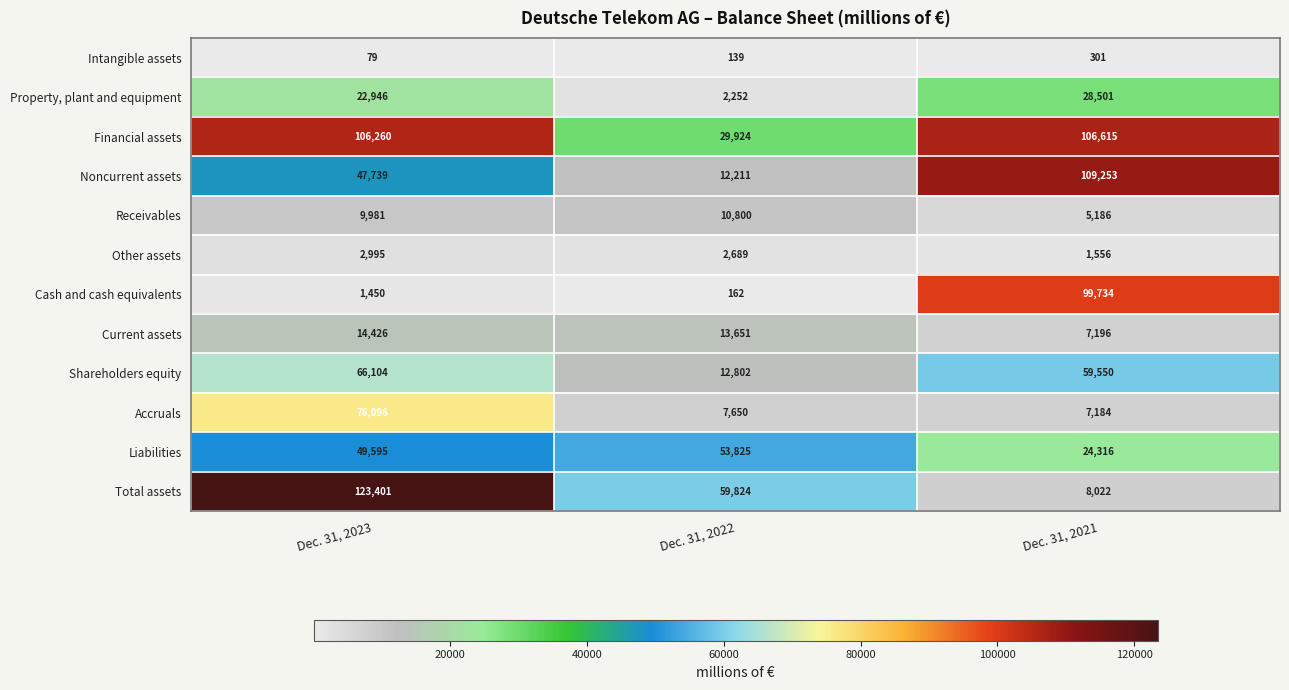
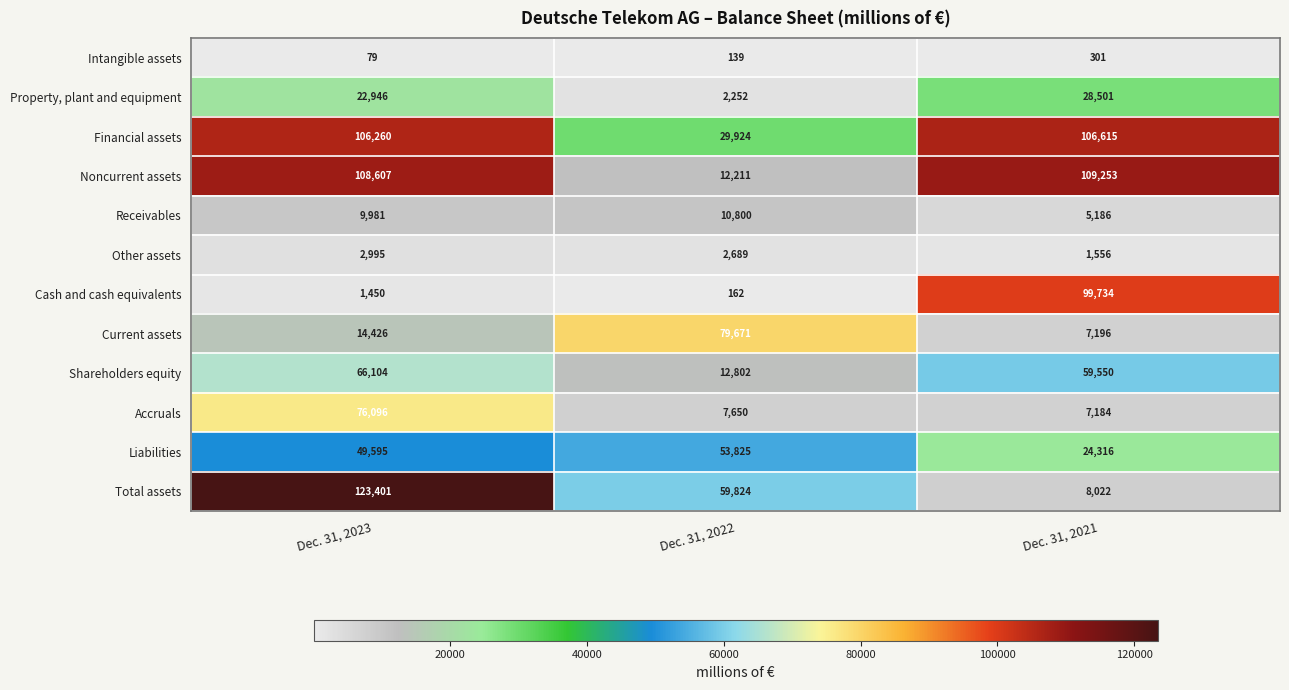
  {
    "Intangible assets": {
      "Dec. 31, 2023": "79",
      "Dec. 31, 2022": "139",
      "Dec. 31, 2021": "301"
    },
    "Property, plant and equipment": {
      "Dec. 31, 2023": "22,946",
      "Dec. 31, 2022": "2,252",
      "Dec. 31, 2021": "28,501"
    },
    "Financial assets": {
      "Dec. 31, 2023": "106,260",
      "Dec. 31, 2022": "29,924",
      "Dec. 31, 2021": "106,615"
    },
    "Noncurrent assets": {
-     "Dec. 31, 2023": "47,739",
+     "Dec. 31, 2023": "108,607",
      "Dec. 31, 2022": "12,211",
      "Dec. 31, 2021": "109,253"
    },
    "Receivables": {
      "Dec. 31, 2023": "9,981",
      "Dec. 31, 2022": "10,800",
      "Dec. 31, 2021": "5,186"
    },
    "Other assets": {
      "Dec. 31, 2023": "2,995",
      "Dec. 31, 2022": "2,689",
      "Dec. 31, 2021": "1,556"
    },
    "Cash and cash equivalents": {
      "Dec. 31, 2023": "1,450",
      "Dec. 31, 2022": "162",
      "Dec. 31, 2021": "99,734"
    },
    "Current assets": {
      "Dec. 31, 2023": "14,426",
-     "Dec. 31, 2022": "13,651",
+     "Dec. 31, 2022": "79,671",
      "Dec. 31, 2021": "7,196"
    },
    "Shareholders equity": {
      "Dec. 31, 2023": "66,104",
      "Dec. 31, 2022": "12,802",
      "Dec. 31, 2021": "59,550"
    },
    "Accruals": {
      "Dec. 31, 2023": "76,096",
      "Dec. 31, 2022": "7,650",
      "Dec. 31, 2021": "7,184"
    },
    "Liabilities": {
      "Dec. 31, 2023": "49,595",
      "Dec. 31, 2022": "53,825",
      "Dec. 31, 2021": "24,316"
    },
    "Total assets": {
      "Dec. 31, 2023": "123,401",
      "Dec. 31, 2022": "59,824",
      "Dec. 31, 2021": "8,022"
    }
  }
